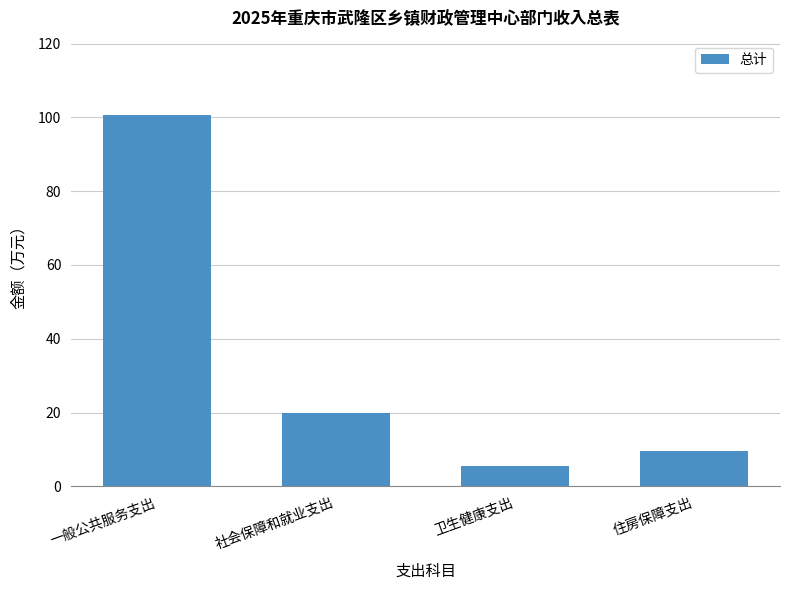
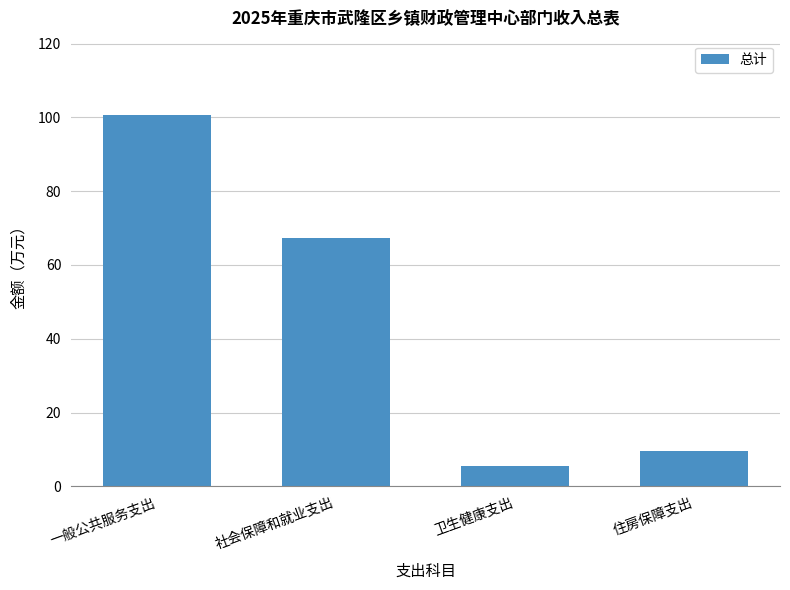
  {
    "一般公共服务支出": 101,
-   "社会保障和就业支出": 20,
+   "社会保障和就业支出": 67,
    "卫生健康支出": 6,
    "住房保障支出": 10
  }
